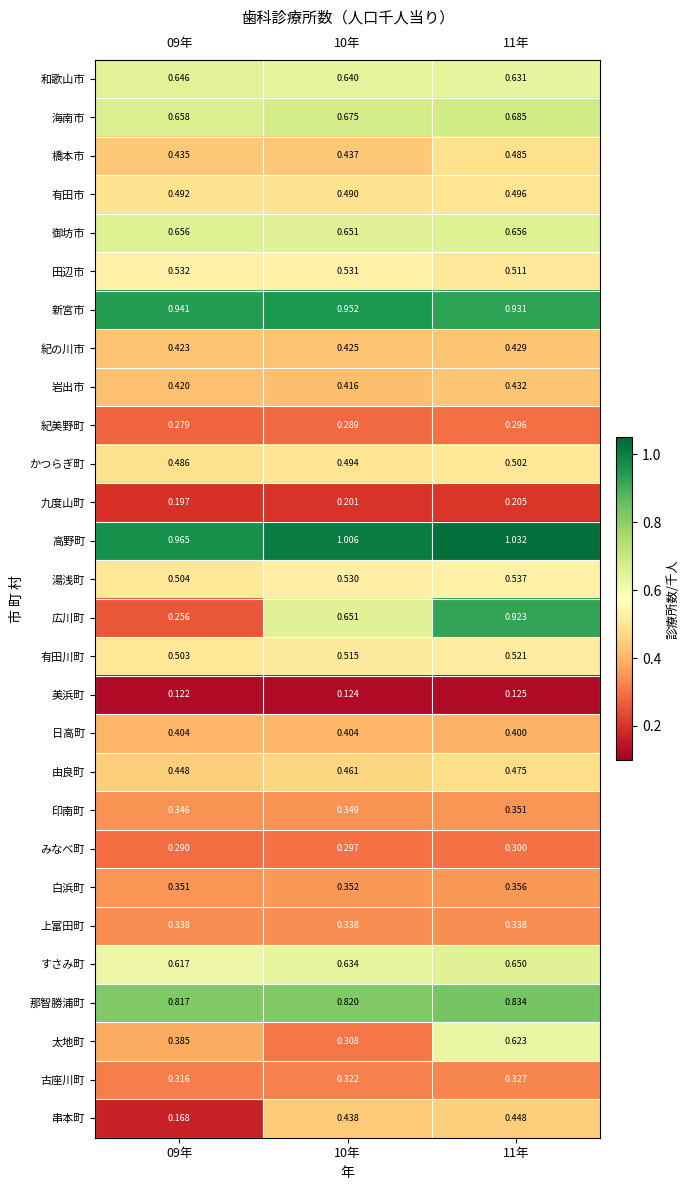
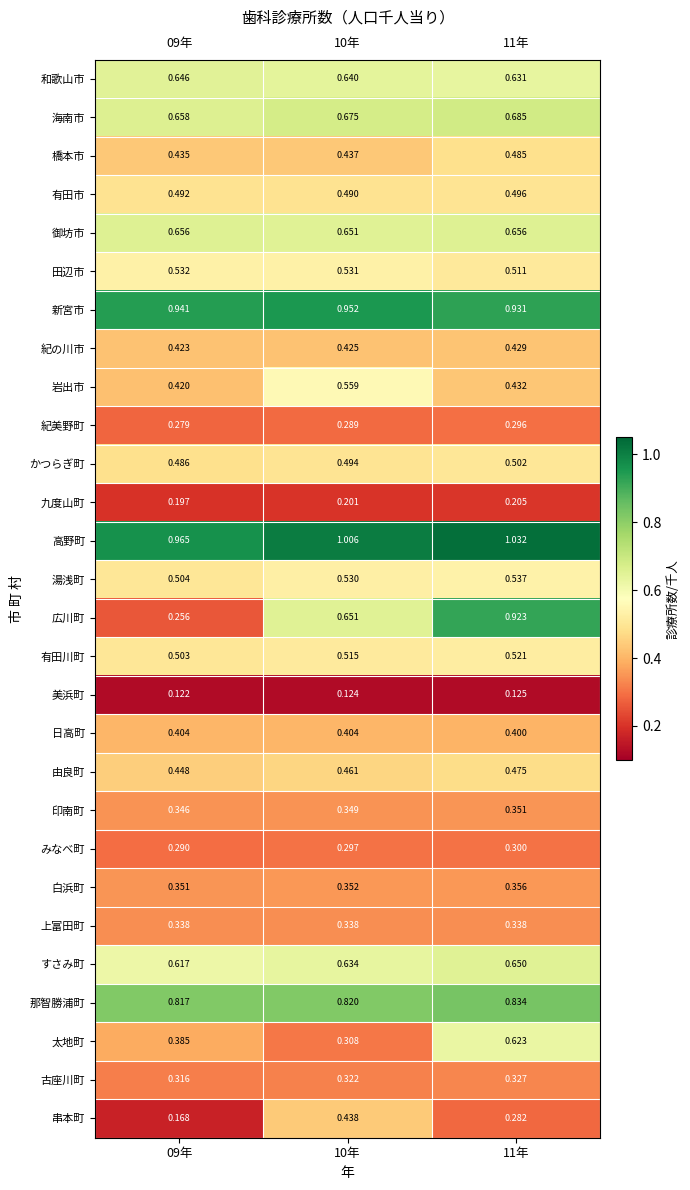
  {
    "和歌山市": {
      "09年": 0.646,
      "10年": 0.640,
      "11年": 0.631
    },
    "海南市": {
      "09年": 0.658,
      "10年": 0.675,
      "11年": 0.685
    },
    "橋本市": {
      "09年": 0.435,
      "10年": 0.437,
      "11年": 0.485
    },
    "有田市": {
      "09年": 0.492,
      "10年": 0.490,
      "11年": 0.496
    },
    "御坊市": {
      "09年": 0.656,
      "10年": 0.651,
      "11年": 0.656
    },
    "田辺市": {
      "09年": 0.532,
      "10年": 0.531,
      "11年": 0.511
    },
    "新宮市": {
      "09年": 0.941,
      "10年": 0.952,
      "11年": 0.931
    },
    "紀の川市": {
      "09年": 0.423,
      "10年": 0.425,
      "11年": 0.429
    },
    "岩出市": {
      "09年": 0.420,
-     "10年": 0.416,
+     "10年": 0.559,
      "11年": 0.432
    },
    "紀美野町": {
      "09年": 0.279,
      "10年": 0.289,
      "11年": 0.296
    },
    "かつらぎ町": {
      "09年": 0.486,
      "10年": 0.494,
      "11年": 0.502
    },
    "九度山町": {
      "09年": 0.197,
      "10年": 0.201,
      "11年": 0.205
    },
    "高野町": {
      "09年": 0.965,
      "10年": 1.006,
      "11年": 1.032
    },
    "湯浅町": {
      "09年": 0.504,
      "10年": 0.530,
      "11年": 0.537
    },
    "広川町": {
      "09年": 0.256,
      "10年": 0.651,
      "11年": 0.923
    },
    "有田川町": {
      "09年": 0.503,
      "10年": 0.515,
      "11年": 0.521
    },
    "美浜町": {
      "09年": 0.122,
      "10年": 0.124,
      "11年": 0.125
    },
    "日高町": {
      "09年": 0.404,
      "10年": 0.404,
      "11年": 0.400
    },
    "由良町": {
      "09年": 0.448,
      "10年": 0.461,
      "11年": 0.475
    },
    "印南町": {
      "09年": 0.346,
      "10年": 0.349,
      "11年": 0.351
    },
    "みなべ町": {
      "09年": 0.290,
      "10年": 0.297,
      "11年": 0.300
    },
    "白浜町": {
      "09年": 0.351,
      "10年": 0.352,
      "11年": 0.356
    },
    "上富田町": {
      "09年": 0.338,
      "10年": 0.338,
      "11年": 0.338
    },
    "すさみ町": {
      "09年": 0.617,
      "10年": 0.634,
      "11年": 0.650
    },
    "那智勝浦町": {
      "09年": 0.817,
      "10年": 0.820,
      "11年": 0.834
    },
    "太地町": {
      "09年": 0.385,
      "10年": 0.308,
      "11年": 0.623
    },
    "古座川町": {
      "09年": 0.316,
      "10年": 0.322,
      "11年": 0.327
    },
    "串本町": {
      "09年": 0.168,
      "10年": 0.438,
-     "11年": 0.448
+     "11年": 0.282
    }
  }
